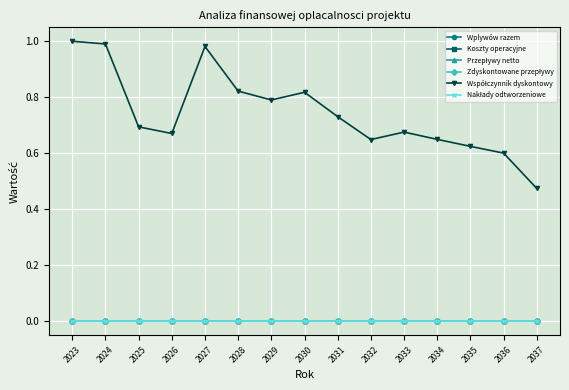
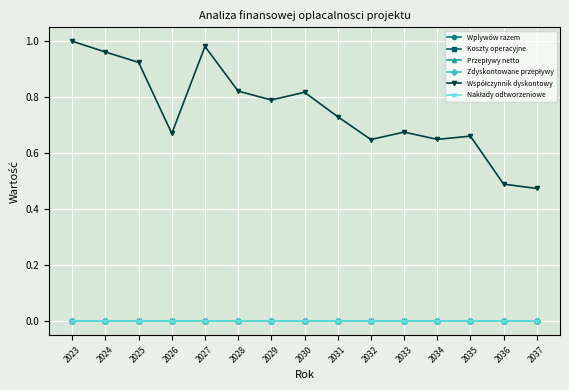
  {
    "Nakłady odtworzeniowe": {
      "2023": 0.00,
      "2024": 0.00,
      "2025": 0.00,
      "2026": 0.00,
      "2027": 0.00,
      "2028": 0.00,
      "2029": 0.00,
      "2030": 0.00,
      "2031": 0.00,
      "2032": 0.00,
      "2033": 0.00,
      "2034": 0.00,
      "2035": 0.00,
      "2036": 0.00,
      "2037": 0.00
    },
    "Współczynnik dyskontowy": {
      "2023": 1.00,
-     "2024": 0.99,
-     "2025": 0.69,
+     "2024": 0.96,
+     "2025": 0.92,
      "2026": 0.67,
      "2027": 0.98,
      "2028": 0.82,
      "2029": 0.79,
      "2030": 0.82,
      "2031": 0.73,
      "2032": 0.65,
      "2033": 0.68,
      "2034": 0.65,
-     "2035": 0.62,
-     "2036": 0.60,
+     "2035": 0.66,
+     "2036": 0.49,
      "2037": 0.47
    }
  }
